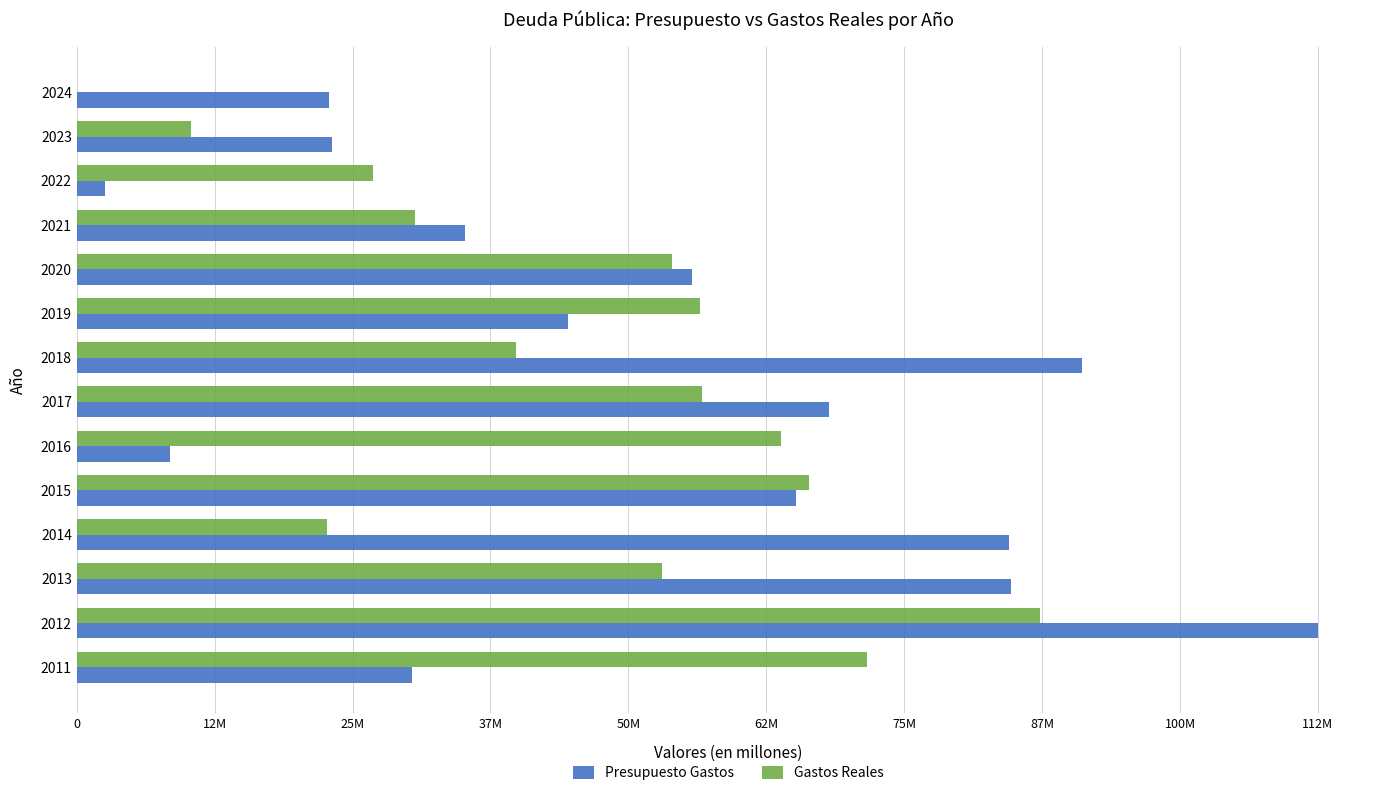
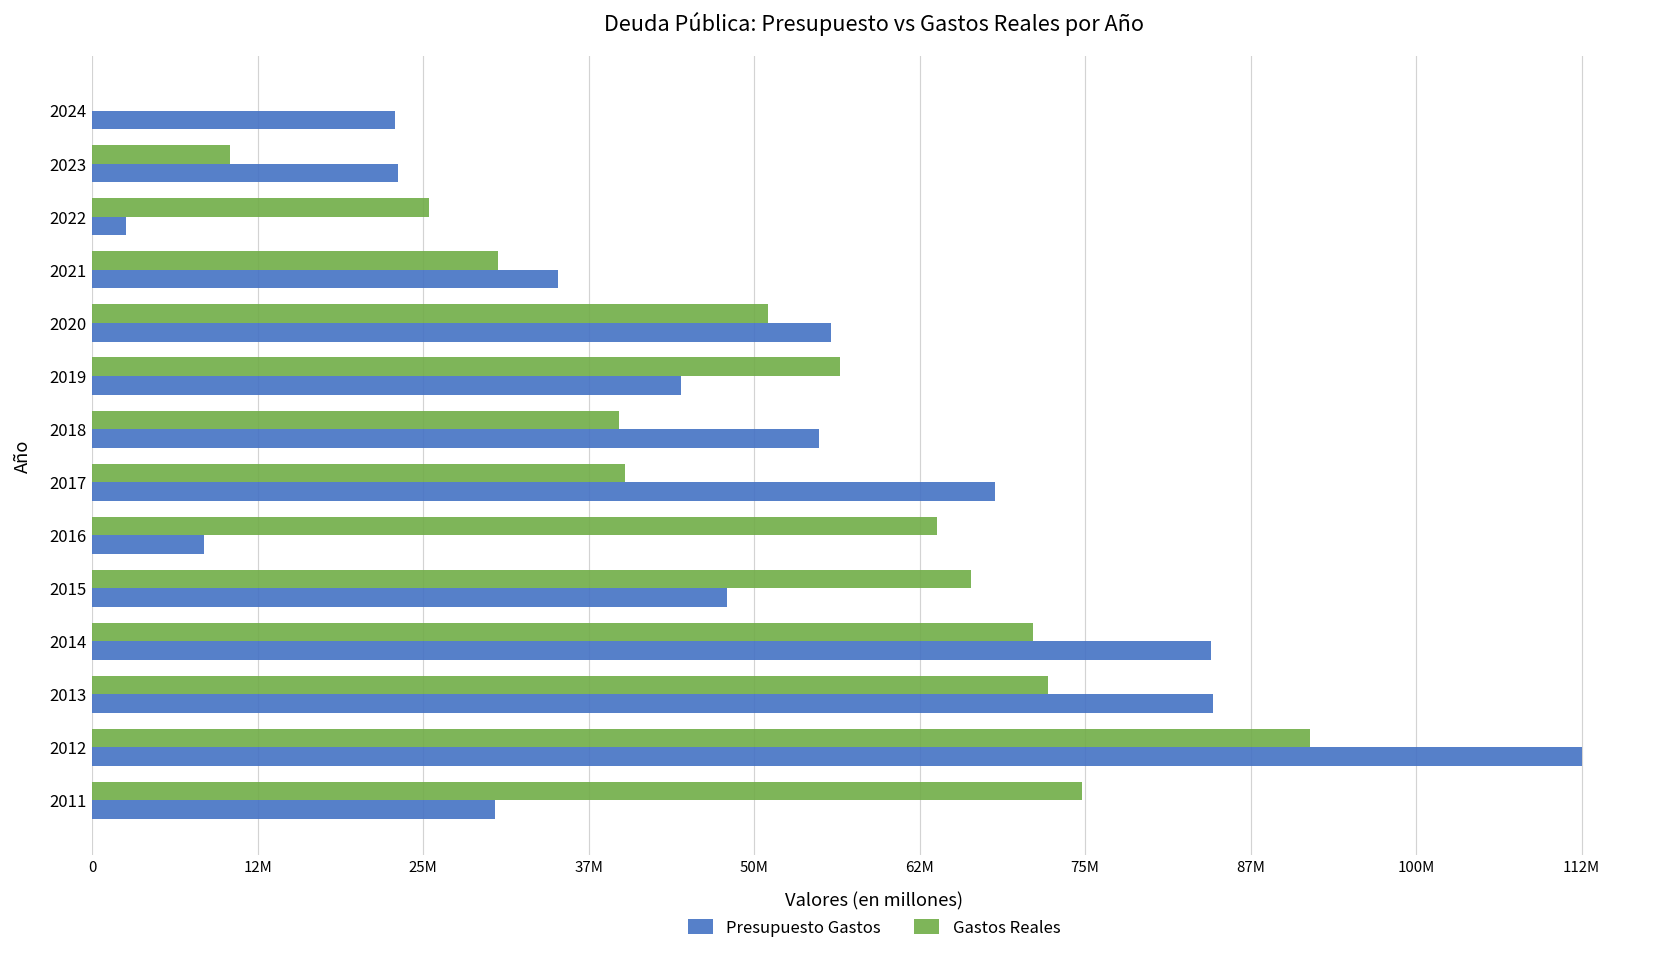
  {
    "Presupuesto Gastos": {
      "2024": 22900000,
      "2023": 23100000,
      "2022": 2600000,
      "2021": 35200000,
      "2020": 55700000,
      "2019": 44400000,
-     "2018": 91000000,
+     "2018": 54800000,
      "2017": 68100000,
      "2016": 8400000,
-     "2015": 65100000,
+     "2015": 47900000,
      "2014": 84400000,
      "2013": 84500000,
      "2012": 112400000,
      "2011": 30400000
    },
    "Gastos Reales": {
      "2024": 0,
      "2023": 10400000,
-     "2022": 26800000,
+     "2022": 25400000,
      "2021": 30600000,
-     "2020": 53900000,
+     "2020": 51000000,
      "2019": 56400000,
      "2018": 39800000,
-     "2017": 56600000,
+     "2017": 40200000,
      "2016": 63700000,
      "2015": 66300000,
-     "2014": 22600000,
-     "2013": 53000000,
-     "2012": 87200000,
-     "2011": 71600000
+     "2014": 71000000,
+     "2013": 72100000,
+     "2012": 91900000,
+     "2011": 74600000
    }
  }
